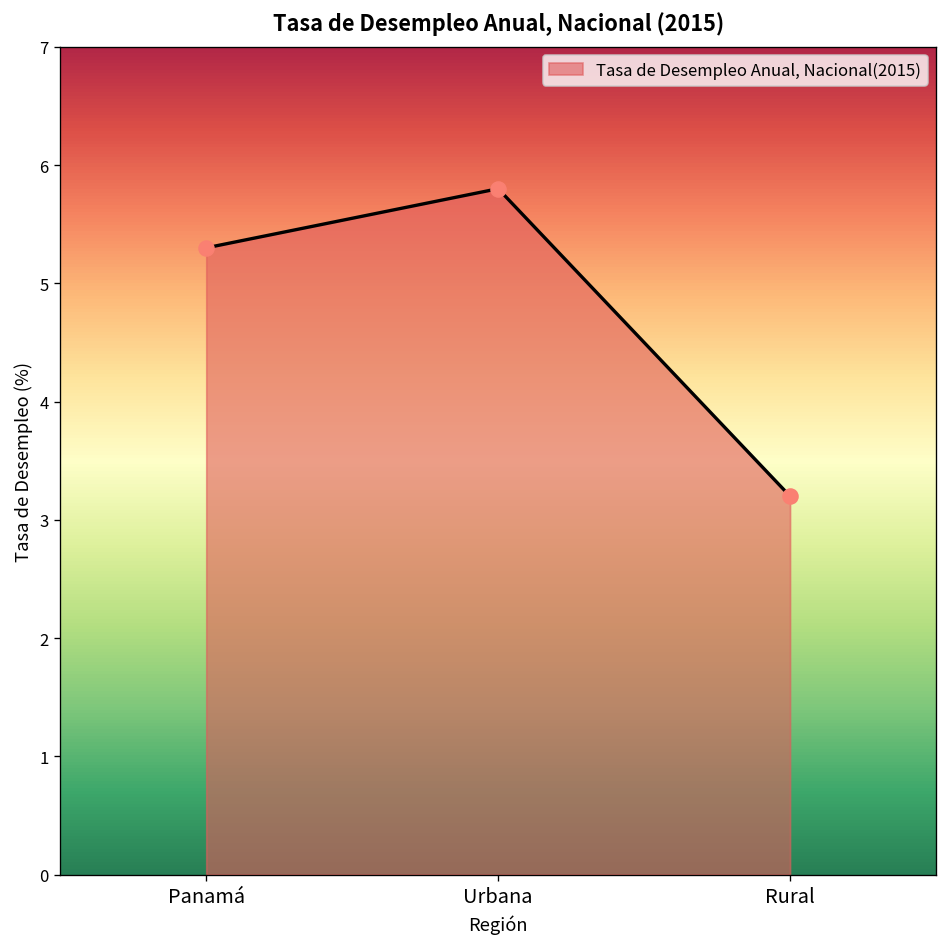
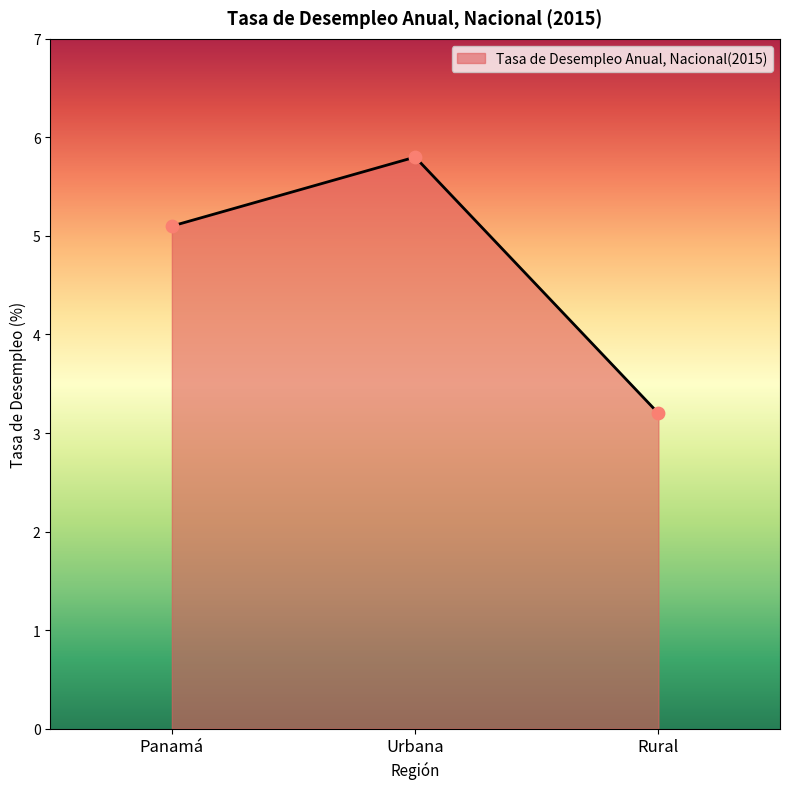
  {
-   "Panamá": 5.3,
+   "Panamá": 5.1,
    "Urbana": 5.8,
    "Rural": 3.2
  }
